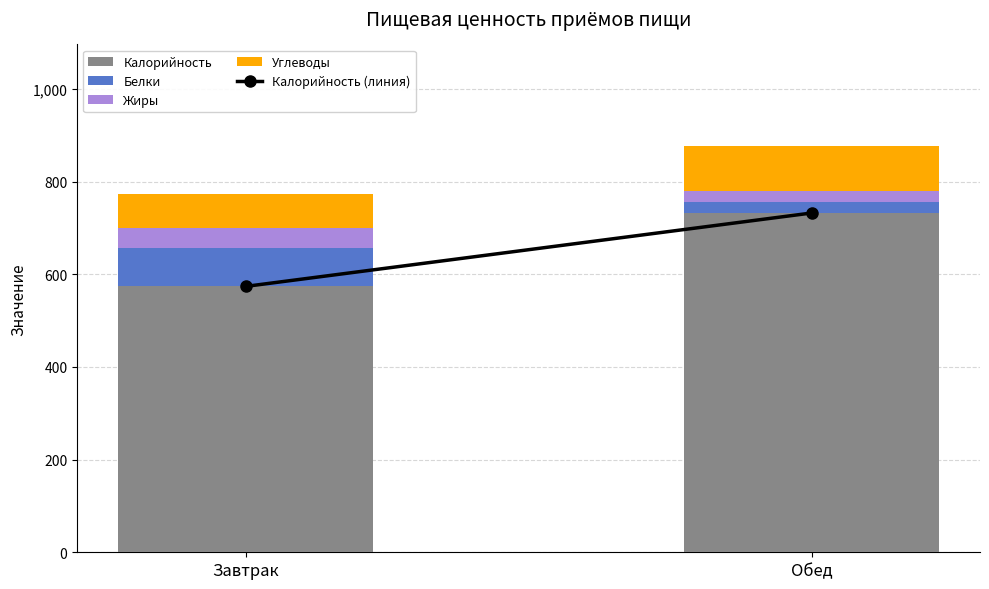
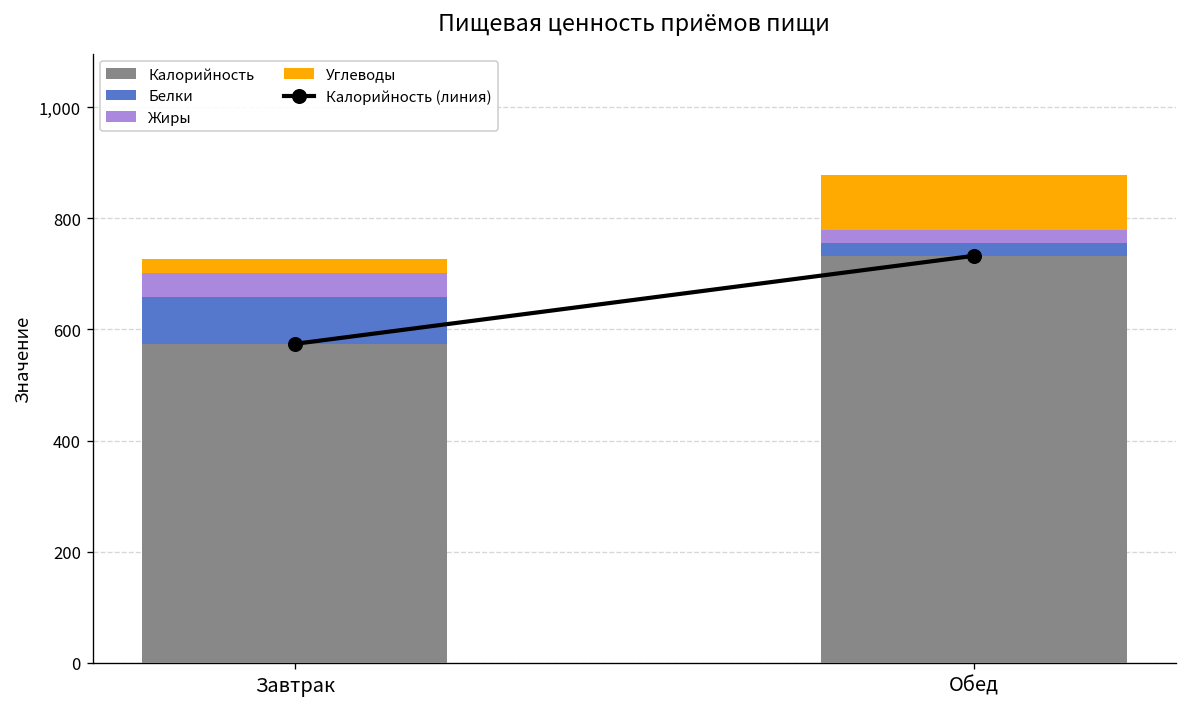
  {
    "Калорийность": {
      "Завтрак": 570,
      "Обед": 730
    },
    "Белки": {
      "Завтрак": 80,
      "Обед": 20
    },
    "Жиры": {
      "Завтрак": 40,
      "Обед": 20
    },
    "Углеводы": {
-     "Завтрак": 70,
+     "Завтрак": 30,
      "Обед": 100
    }
  }
